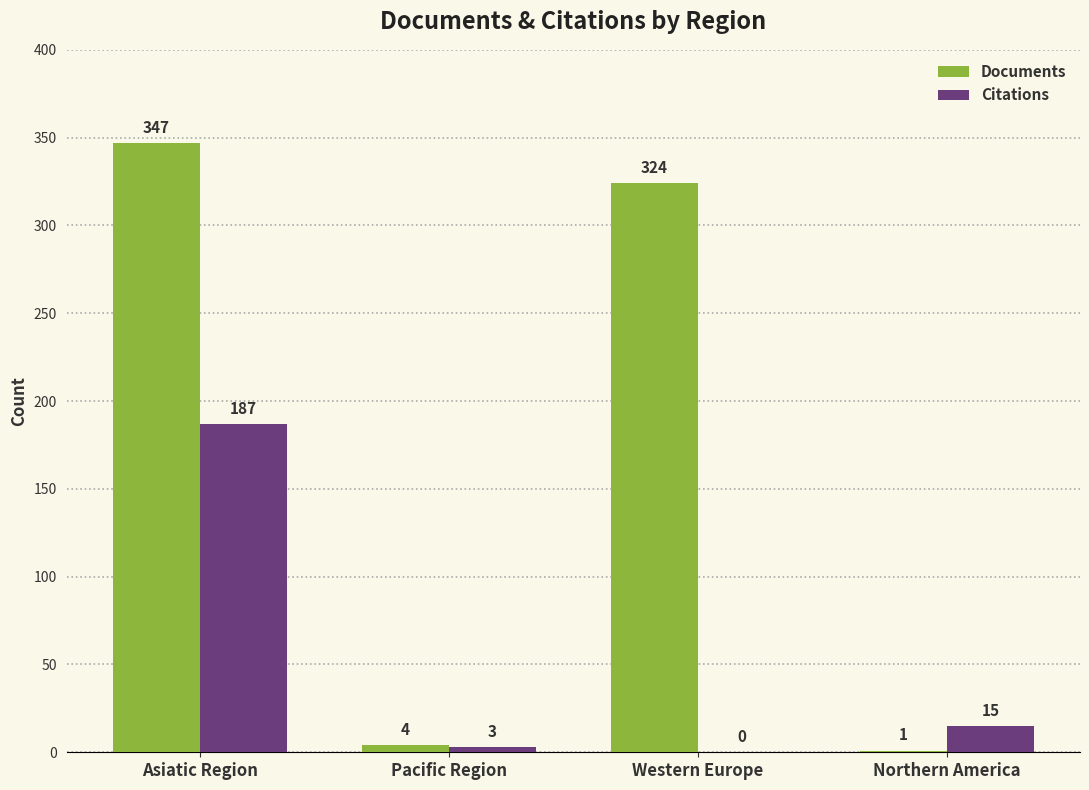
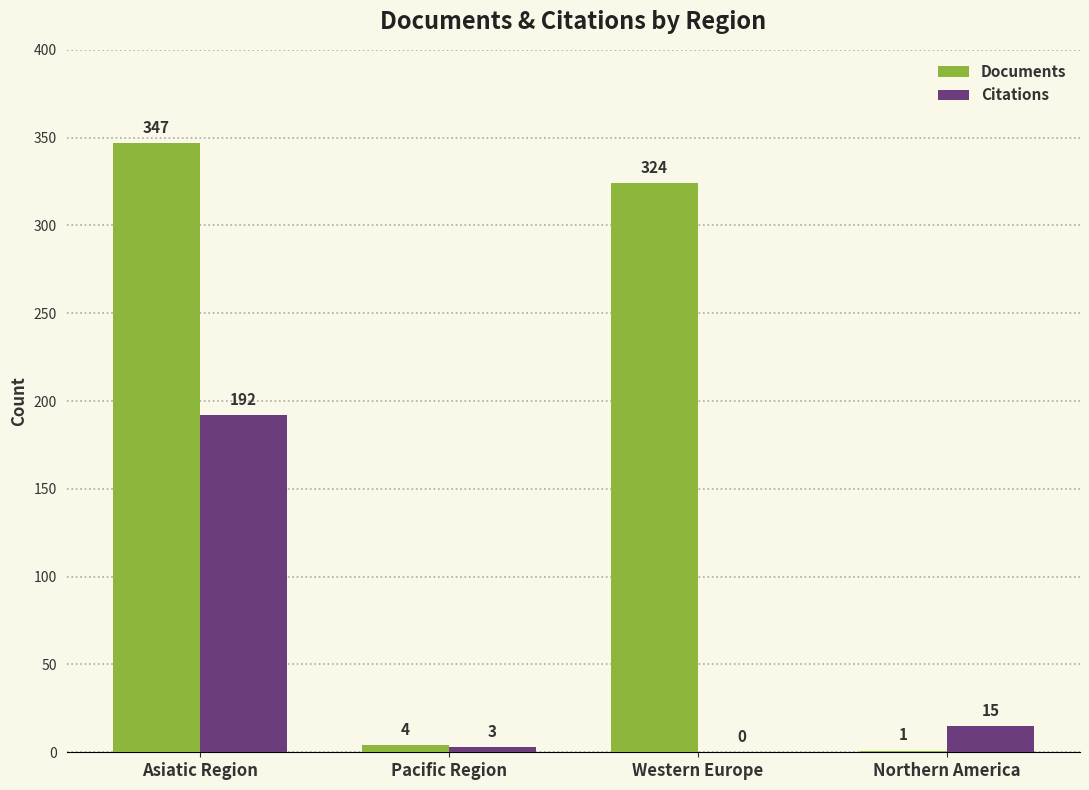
  {
    "Documents": {
      "Asiatic Region": 347,
      "Pacific Region": 4,
      "Western Europe": 324,
      "Northern America": 1
    },
    "Citations": {
-     "Asiatic Region": 187,
+     "Asiatic Region": 192,
      "Pacific Region": 3,
      "Western Europe": 0,
      "Northern America": 15
    }
  }
